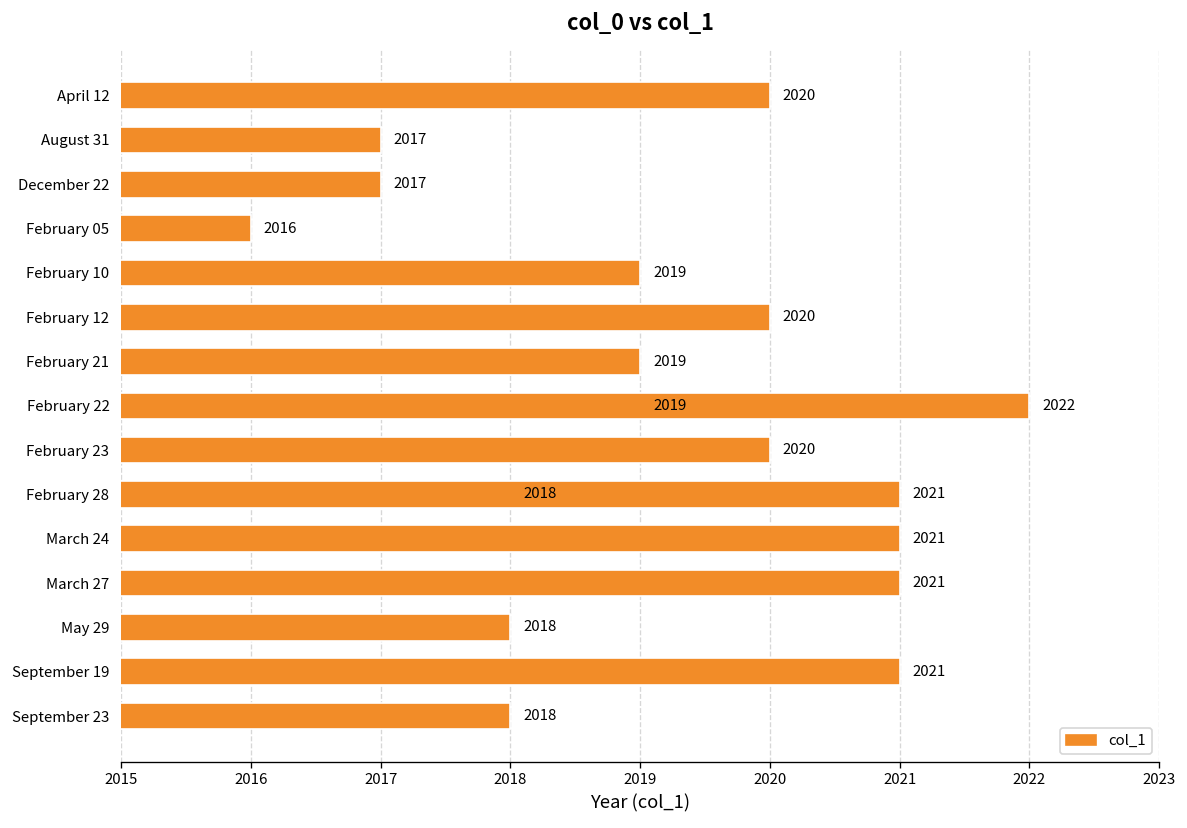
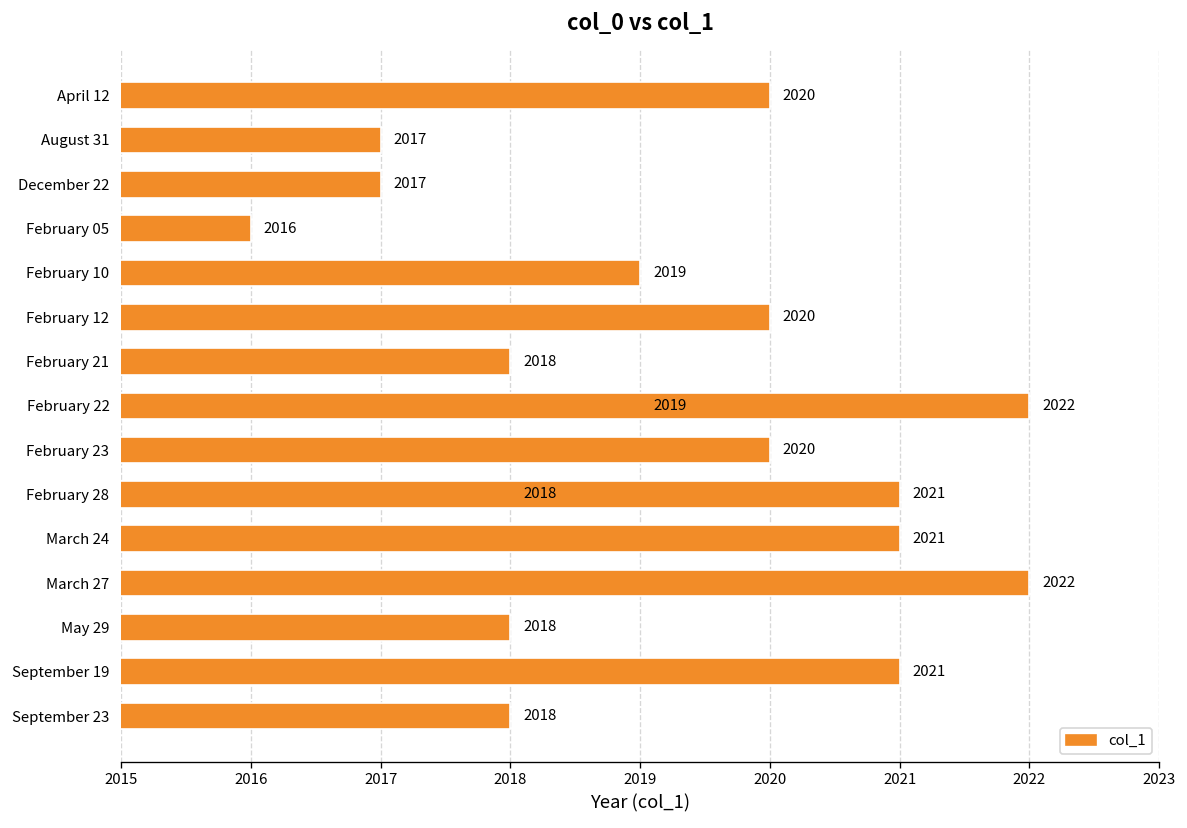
  {
    "April 12": 2020,
    "August 31": 2017,
    "December 22": 2017,
    "February 05": 2016,
    "February 10": 2019,
    "February 12": 2020,
-   "February 21": 2019,
+   "February 21": 2018,
    "February 23": 2020,
    "March 24": 2021,
-   "March 27": 2021,
+   "March 27": 2022,
    "May 29": 2018,
    "September 19": 2021,
    "September 23": 2018
  }
